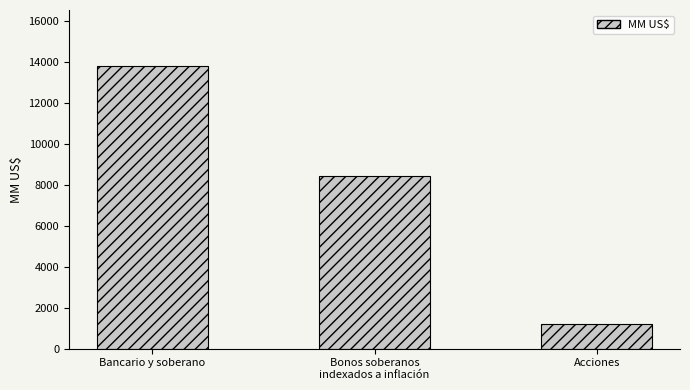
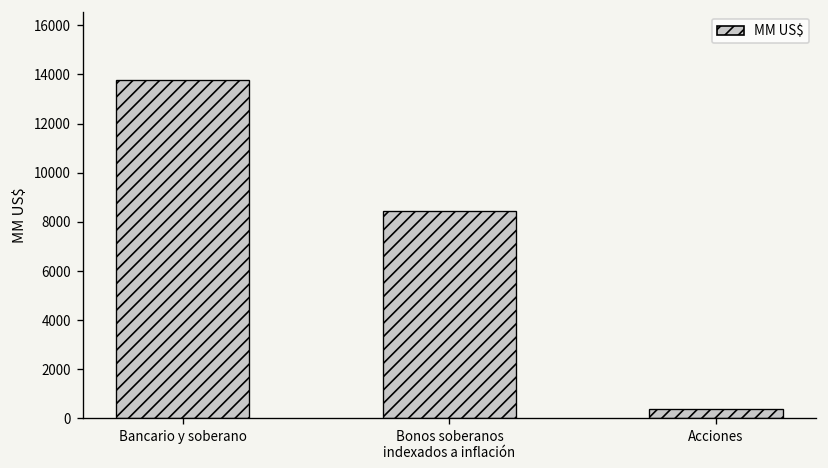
  {
    "Bancario y soberano": 13800,
    "Bonos soberanos indexados a inflación": 8400,
-   "Acciones": 1200
+   "Acciones": 400
  }
